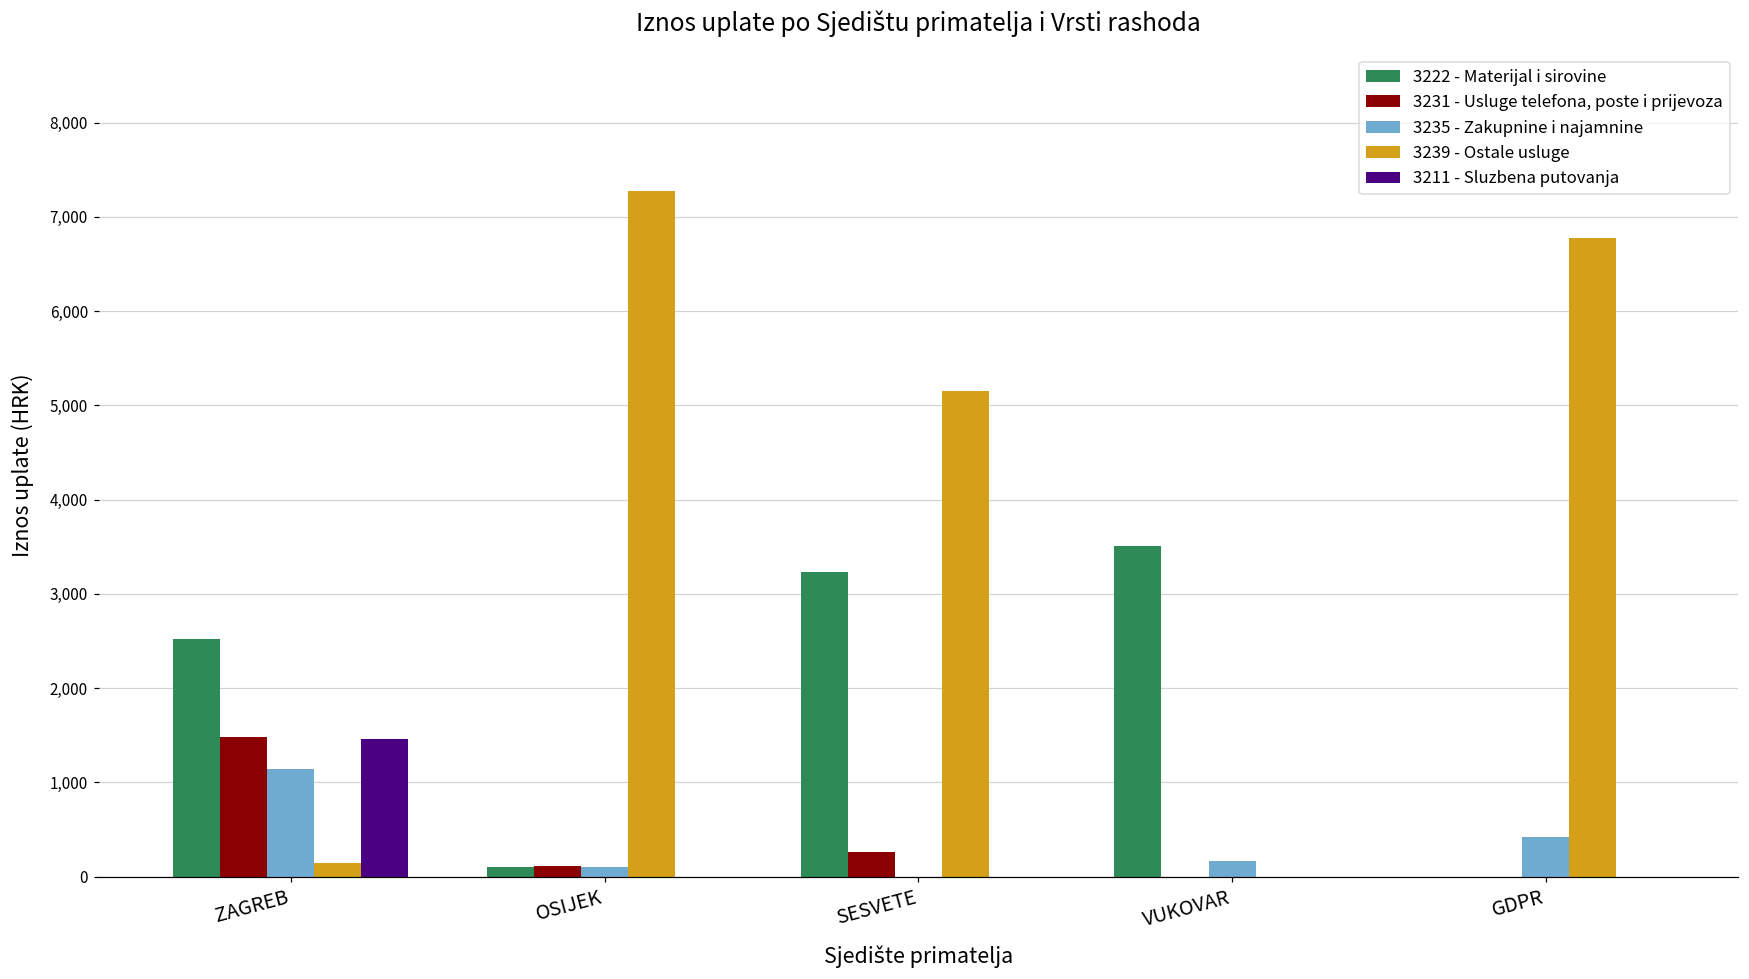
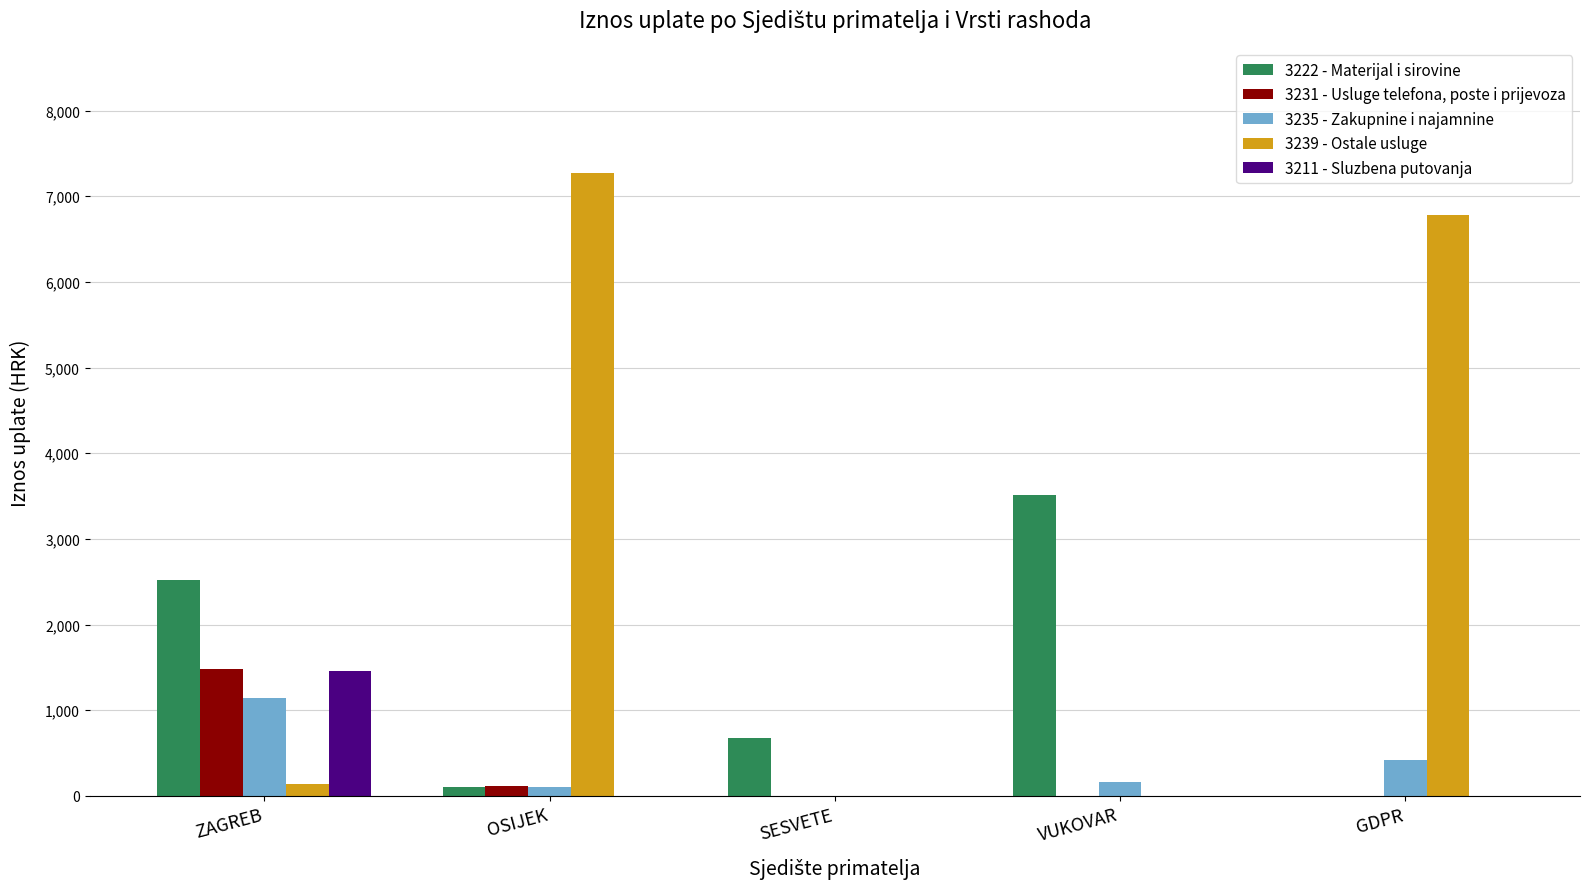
  {
    "3222 - Materijal i sirovine": {
      "ZAGREB": "2,500",
      "OSIJEK": "100",
-     "SESVETE": "3,200",
+     "SESVETE": "700",
      "VUKOVAR": "3,500",
      "GDPR": "0"
    },
    "3231 - Usluge telefona, poste i prijevoza": {
      "ZAGREB": "1,500",
      "OSIJEK": "100",
-     "SESVETE": "300",
+     "SESVETE": "0",
      "VUKOVAR": "0",
      "GDPR": "0"
    },
    "3235 - Zakupnine i najamnine": {
      "ZAGREB": "1,100",
      "OSIJEK": "100",
      "SESVETE": "0",
      "VUKOVAR": "200",
      "GDPR": "400"
    },
    "3239 - Ostale usluge": {
      "ZAGREB": "100",
      "OSIJEK": "7,300",
-     "SESVETE": "5,200",
+     "SESVETE": "0",
      "VUKOVAR": "0",
      "GDPR": "6,800"
    },
    "3211 - Sluzbena putovanja": {
      "ZAGREB": "1,500",
      "OSIJEK": "0",
      "SESVETE": "0",
      "VUKOVAR": "0",
      "GDPR": "0"
    }
  }
